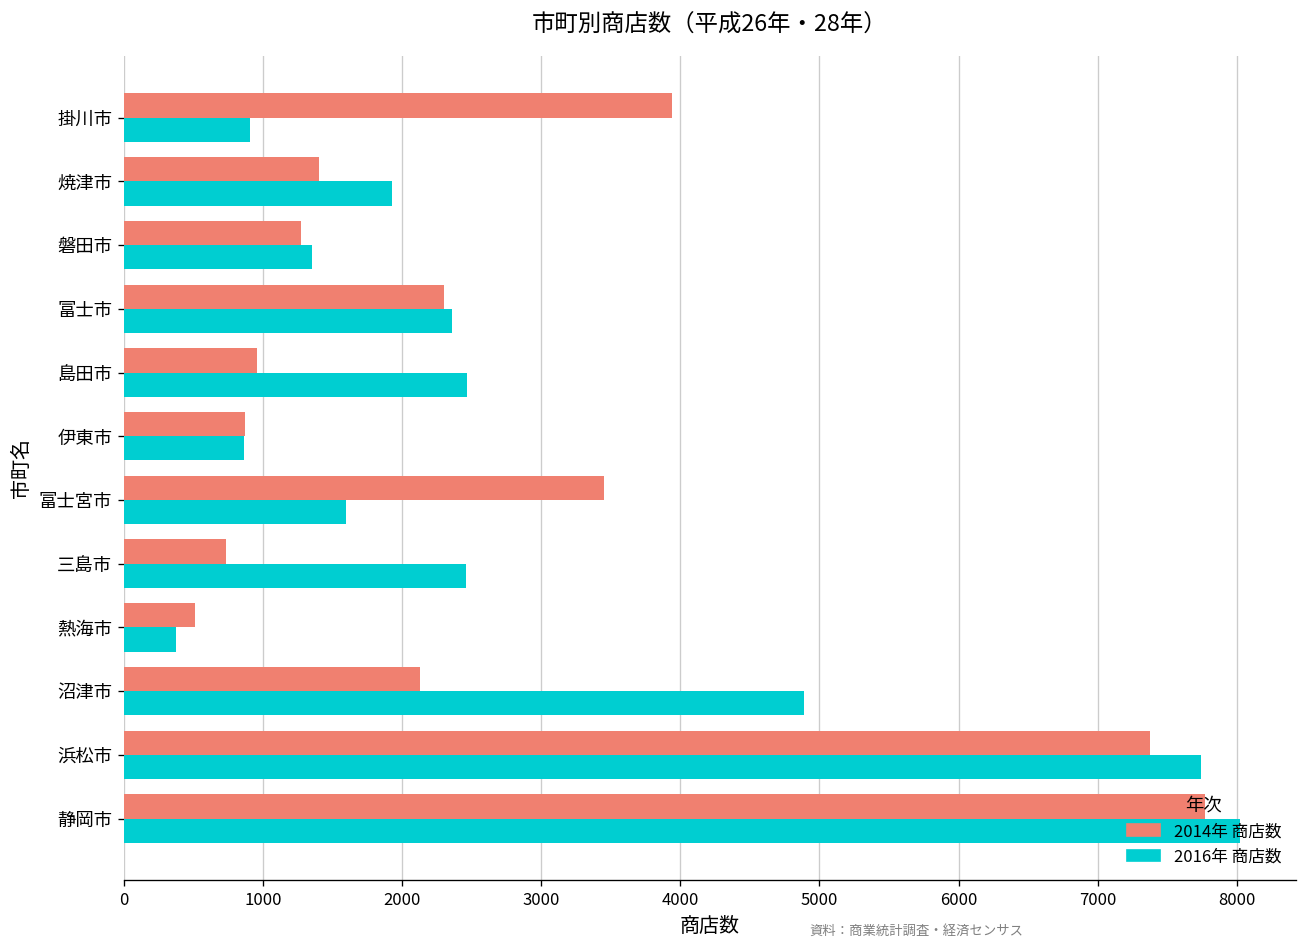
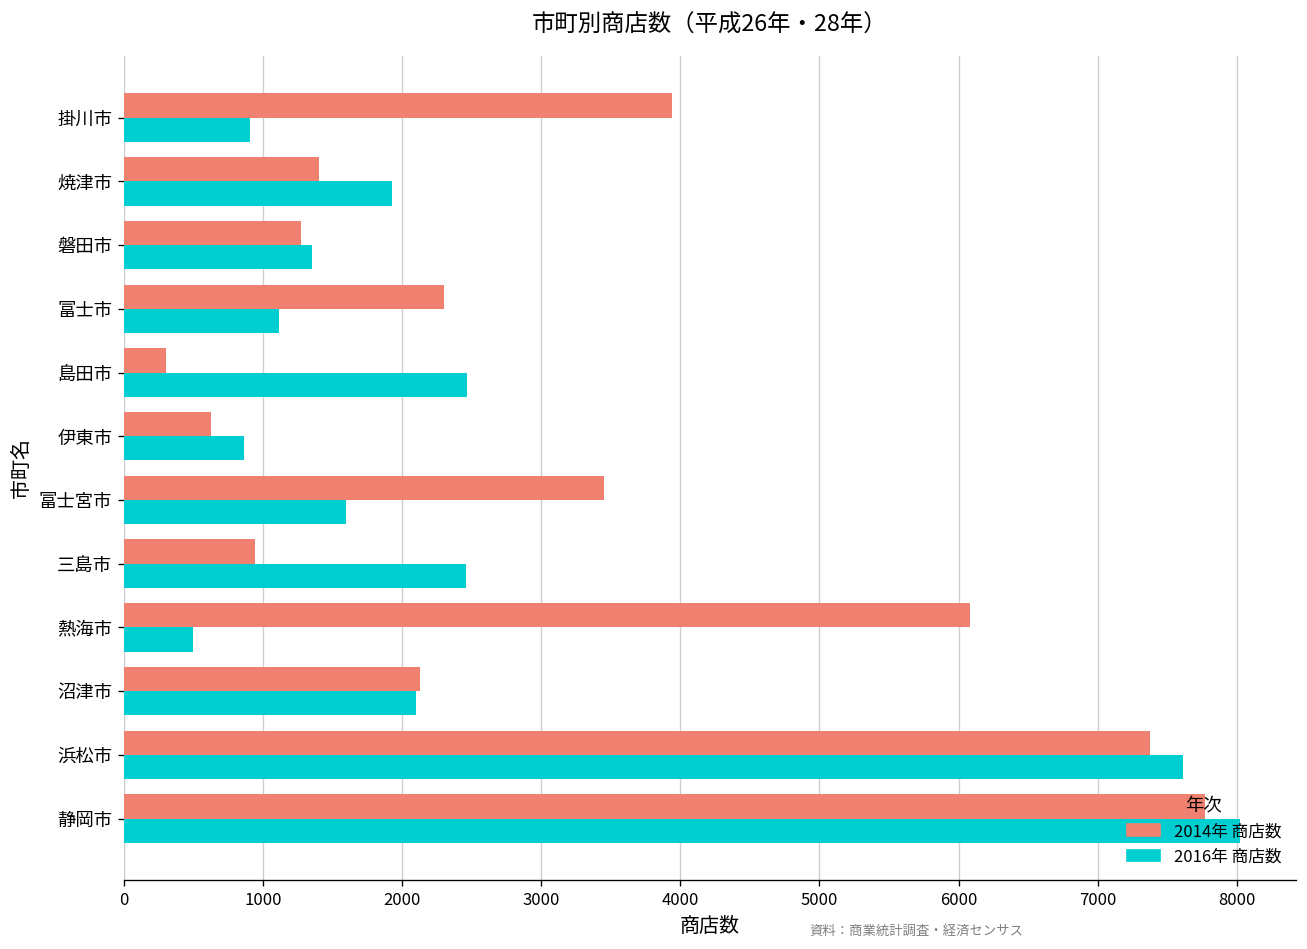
  {
    "2014年 商店数": {
      "掛川市": 3940,
      "焼津市": 1400,
      "磐田市": 1280,
      "富士市": 2300,
-     "島田市": 960,
-     "伊東市": 870,
+     "島田市": 300,
+     "伊東市": 620,
      "富士宮市": 3450,
-     "三島市": 740,
-     "熱海市": 510,
+     "三島市": 940,
+     "熱海市": 6080,
      "沼津市": 2130,
      "浜松市": 7380,
      "静岡市": 7770
    },
    "2016年 商店数": {
      "掛川市": 910,
      "焼津市": 1930,
      "磐田市": 1350,
-     "富士市": 2360,
+     "富士市": 1120,
      "島田市": 2470,
      "伊東市": 860,
      "富士宮市": 1600,
      "三島市": 2460,
-     "熱海市": 370,
-     "沼津市": 4890,
-     "浜松市": 7740,
+     "熱海市": 490,
+     "沼津市": 2100,
+     "浜松市": 7620,
      "静岡市": 8030
    }
  }
